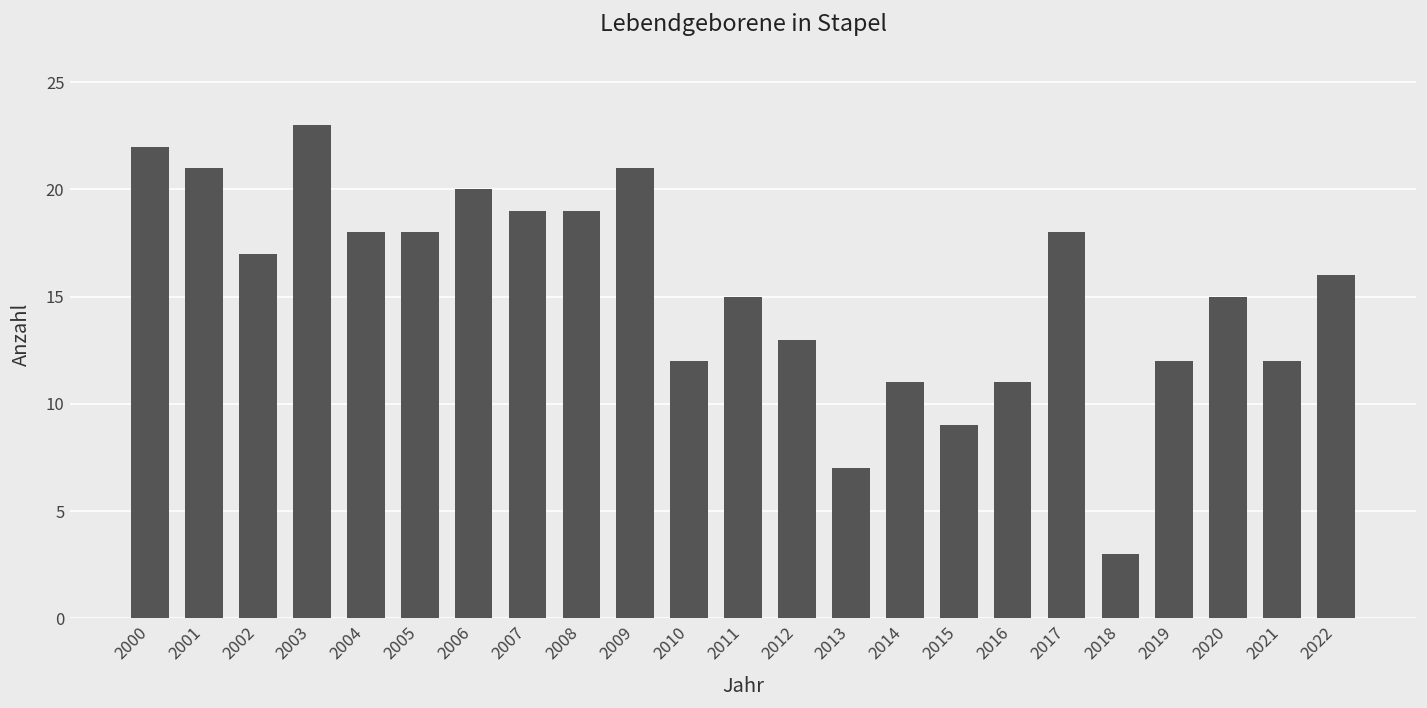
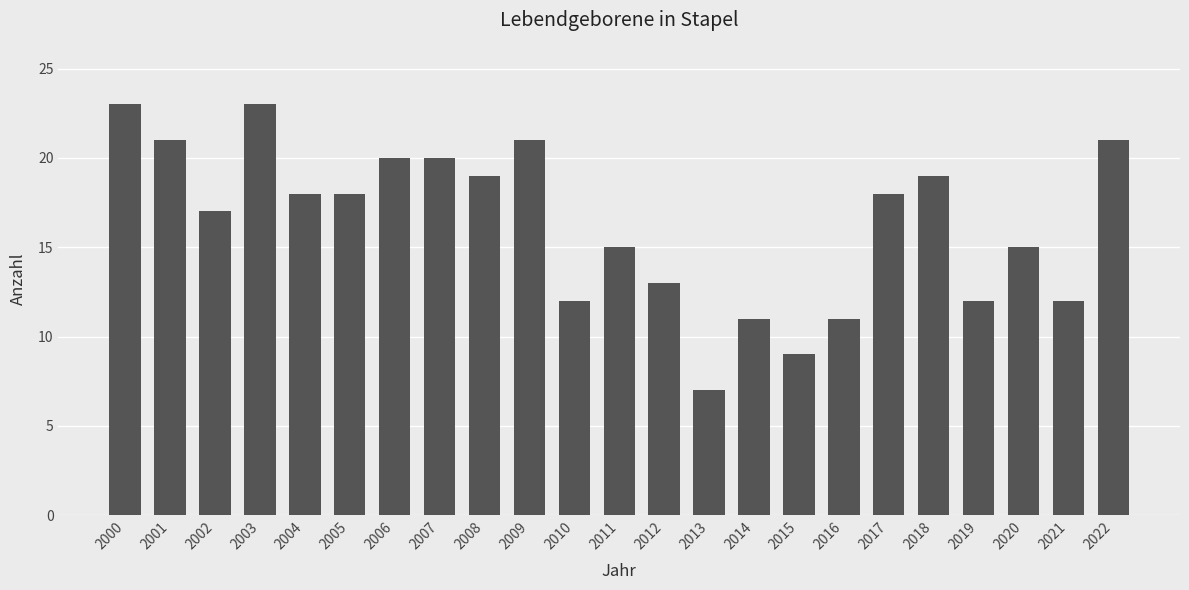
  {
-   "2000": 22,
+   "2000": 23,
    "2001": 21,
    "2002": 17,
    "2003": 23,
    "2004": 18,
    "2005": 18,
    "2006": 20,
-   "2007": 19,
+   "2007": 20,
    "2008": 19,
    "2009": 21,
    "2010": 12,
    "2011": 15,
    "2012": 13,
    "2013": 7,
    "2014": 11,
    "2015": 9,
    "2016": 11,
    "2017": 18,
-   "2018": 3,
+   "2018": 19,
    "2019": 12,
    "2020": 15,
    "2021": 12,
-   "2022": 16
+   "2022": 21
  }
